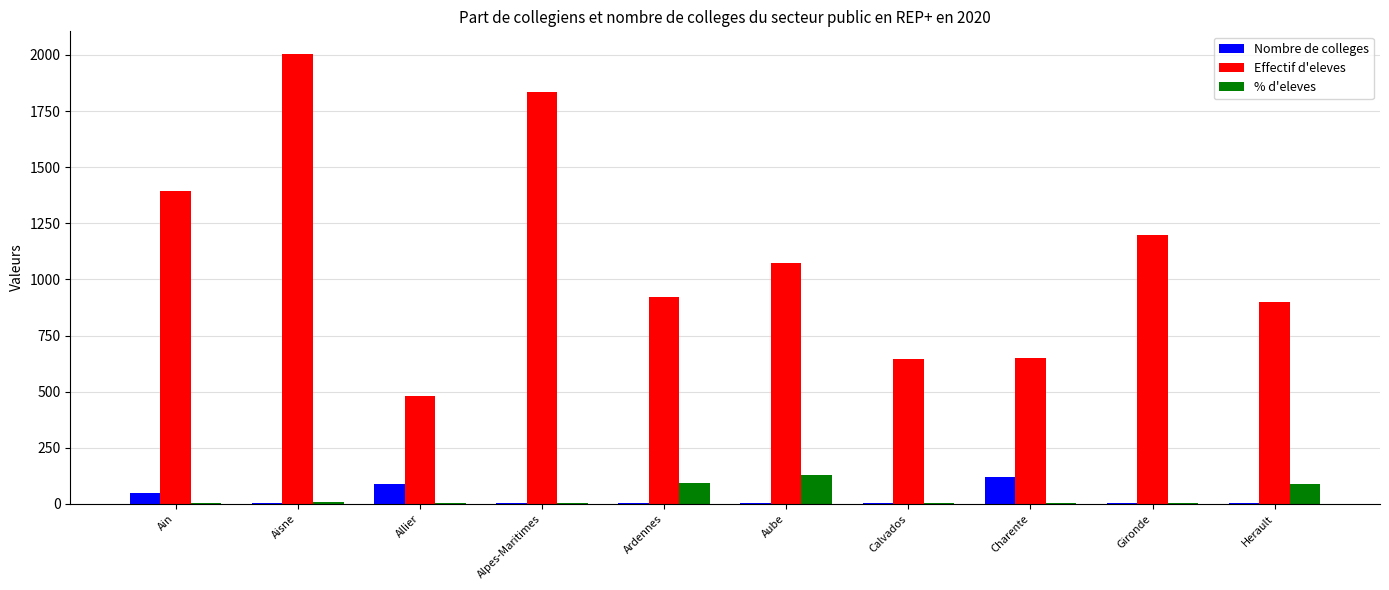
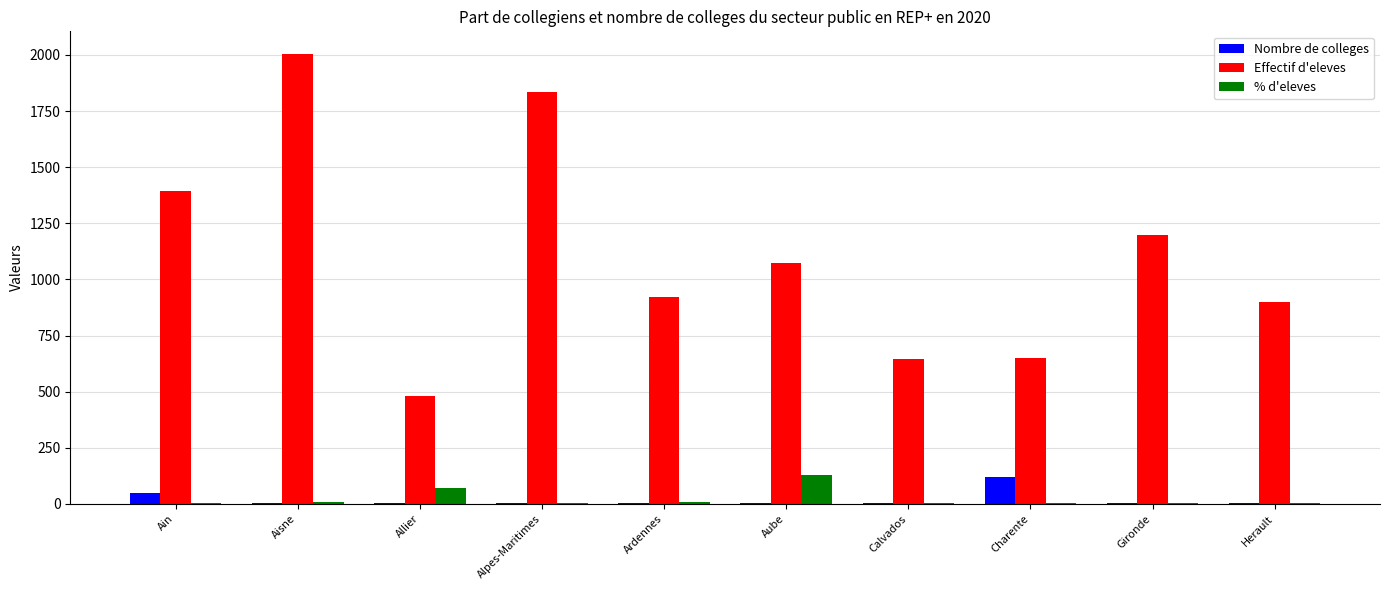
  {
    "Nombre de colleges": {
      "Ain": 50,
-     "Allier": 90,
+     "Allier": 0,
      "Charente": 120
    },
    "Effectif d'eleves": {
      "Ain": 1390,
      "Aisne": 2010,
      "Allier": 480,
      "Alpes-Maritimes": 1830,
      "Ardennes": 920,
      "Aube": 1070,
      "Calvados": 650,
      "Charente": 650,
      "Gironde": 1200,
      "Herault": 900
    },
    "% d'eleves": {
-     "Allier": 0,
-     "Ardennes": 90,
+     "Allier": 70,
+     "Ardennes": 10,
      "Aube": 130,
-     "Herault": 90
+     "Herault": 10
    }
  }
